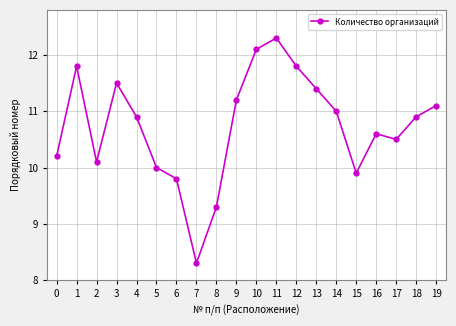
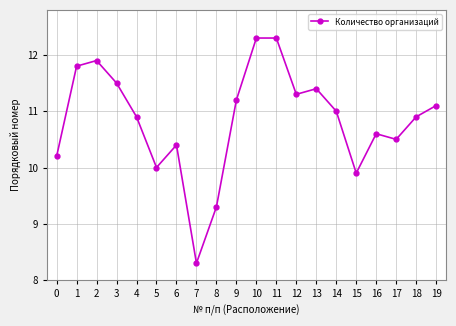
  {
    "0": 10.2,
    "1": 11.8,
-   "2": 10.1,
+   "2": 11.9,
    "3": 11.5,
    "4": 10.9,
    "5": 10.0,
-   "6": 9.8,
+   "6": 10.4,
    "7": 8.3,
    "8": 9.3,
    "9": 11.2,
-   "10": 12.1,
+   "10": 12.3,
    "11": 12.3,
-   "12": 11.8,
+   "12": 11.3,
    "13": 11.4,
    "14": 11.0,
    "15": 9.9,
    "16": 10.6,
    "17": 10.5,
    "18": 10.9,
    "19": 11.1
  }
